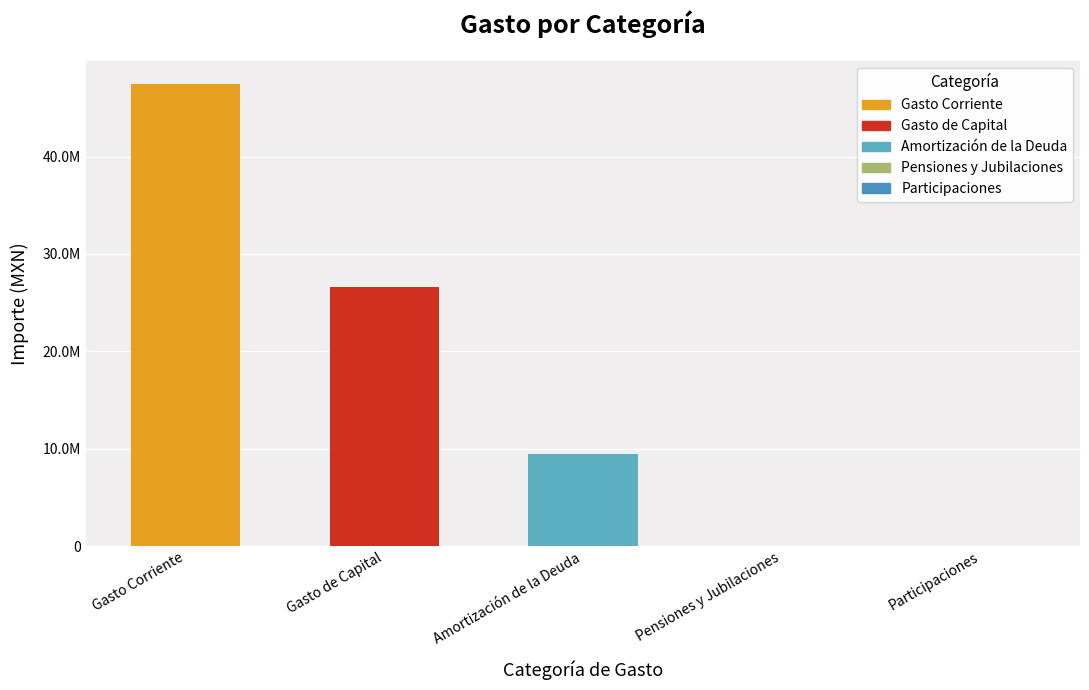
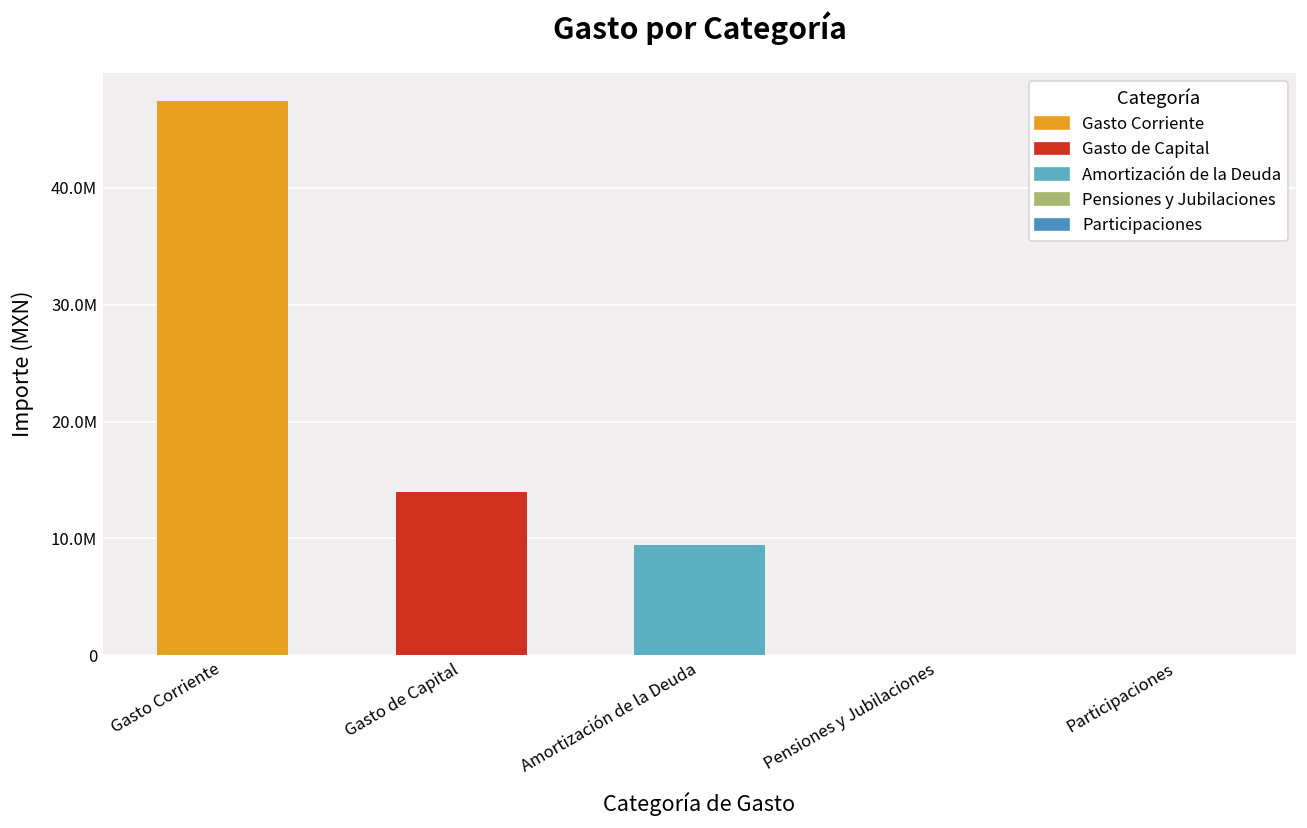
  {
    "Gasto Corriente": 47000000,
-   "Gasto de Capital": 27000000,
+   "Gasto de Capital": 14000000,
    "Amortización de la Deuda": 9000000
  }
